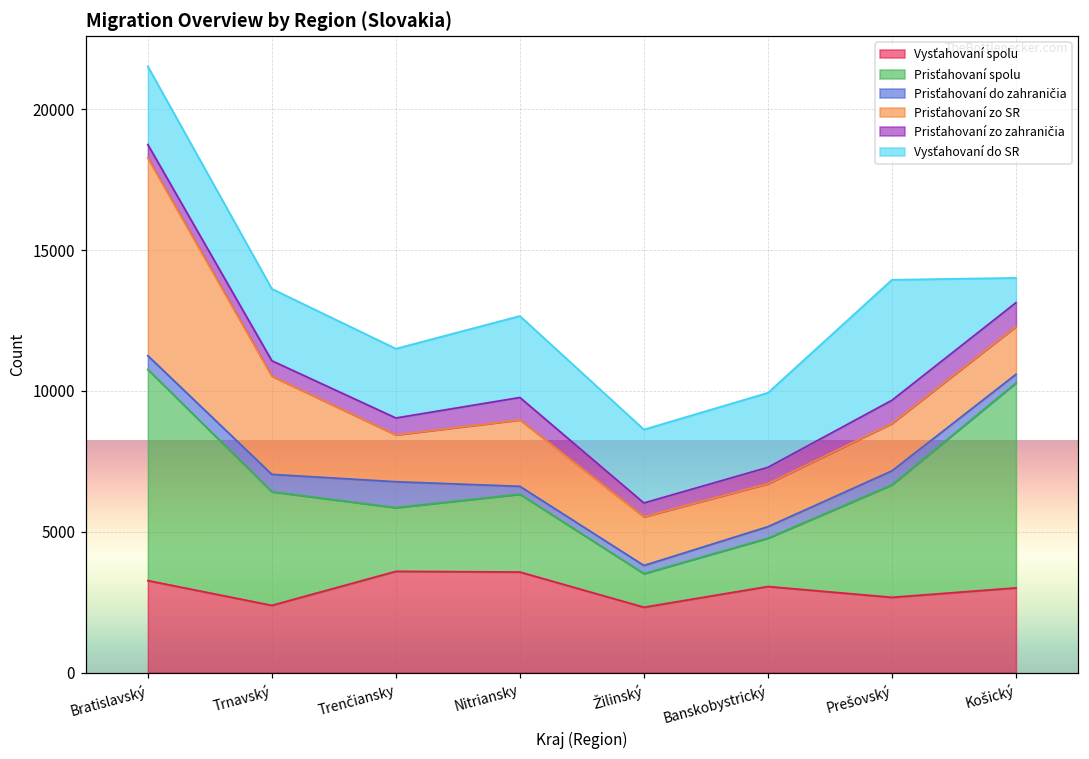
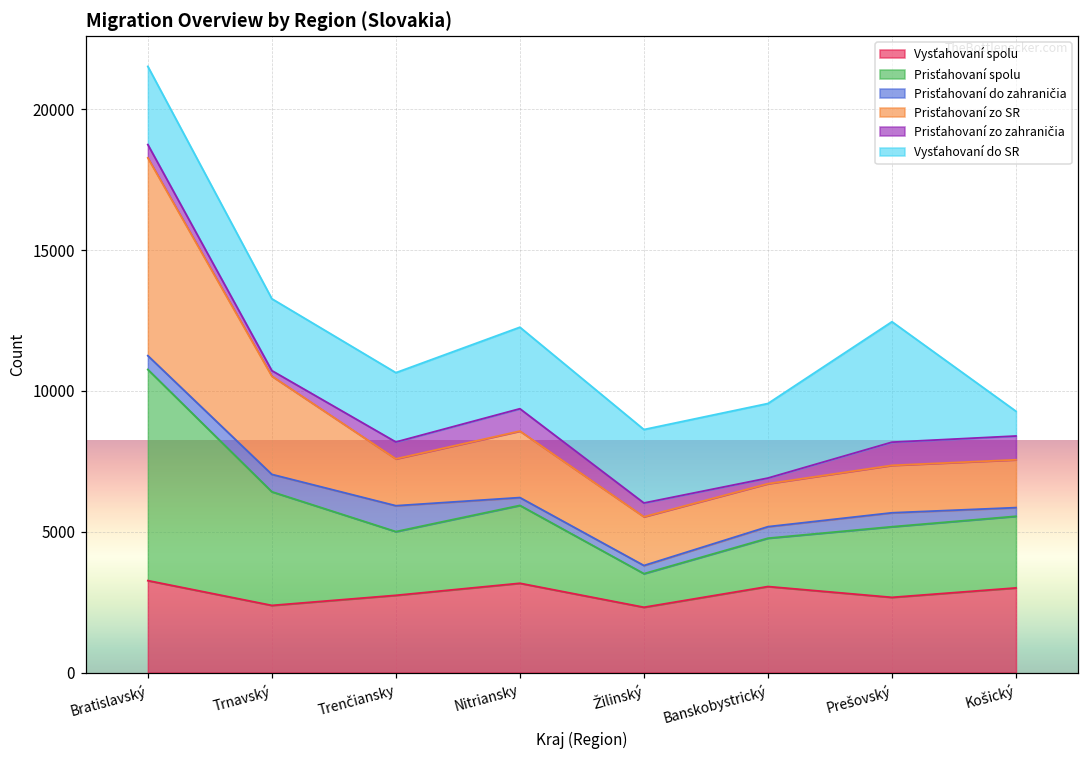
  {
    "Vysťahovaní spolu": {
      "Bratislavský": 3300,
      "Trnavský": 2400,
-     "Trenčiansky": 3600,
-     "Nitriansky": 3600,
+     "Trenčiansky": 2700,
+     "Nitriansky": 3200,
      "Žilinský": 2300,
      "Banskobystrický": 3100,
      "Prešovský": 2700,
      "Košický": 3000
    },
    "Prisťahovaní spolu": {
      "Bratislavský": 7500,
      "Trnavský": 4000,
      "Trenčiansky": 2300,
      "Nitriansky": 2800,
      "Žilinský": 1200,
      "Banskobystrický": 1700,
-     "Prešovský": 4000,
-     "Košický": 7300
+     "Prešovský": 2500,
+     "Košický": 2500
    },
    "Prisťahovaní do zahraničia": {
      "Bratislavský": 500,
      "Trnavský": 600,
      "Trenčiansky": 900,
      "Nitriansky": 300,
      "Žilinský": 300,
      "Banskobystrický": 400,
      "Prešovský": 500,
      "Košický": 300
    },
    "Prisťahovaní zo SR": {
      "Bratislavský": 7000,
      "Trnavský": 3500,
      "Trenčiansky": 1700,
      "Nitriansky": 2400,
      "Žilinský": 1700,
      "Banskobystrický": 1500,
      "Prešovský": 1700,
      "Košický": 1700
    },
    "Prisťahovaní zo zahraničia": {
      "Bratislavský": 500,
-     "Trnavský": 500,
+     "Trnavský": 200,
      "Trenčiansky": 600,
      "Nitriansky": 800,
      "Žilinský": 500,
-     "Banskobystrický": 600,
+     "Banskobystrický": 200,
      "Prešovský": 800,
      "Košický": 800
    },
    "Vysťahovaní do SR": {
      "Bratislavský": 2800,
      "Trnavský": 2600,
      "Trenčiansky": 2500,
      "Nitriansky": 2900,
      "Žilinský": 2600,
      "Banskobystrický": 2600,
      "Prešovský": 4300,
      "Košický": 900
    }
  }
